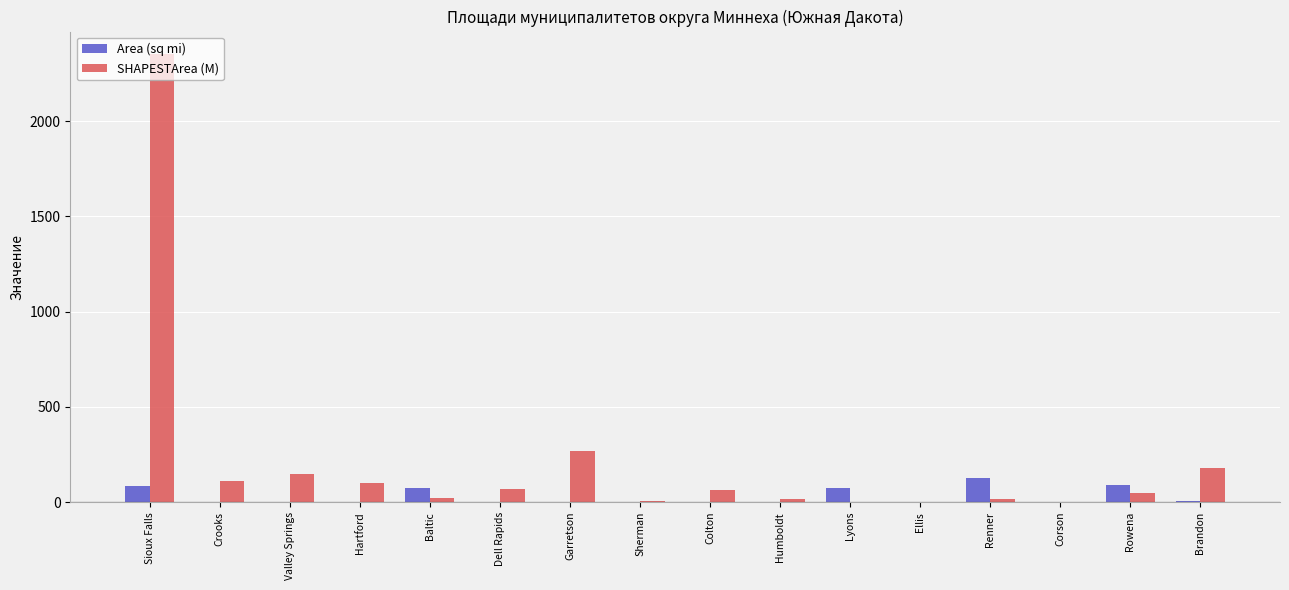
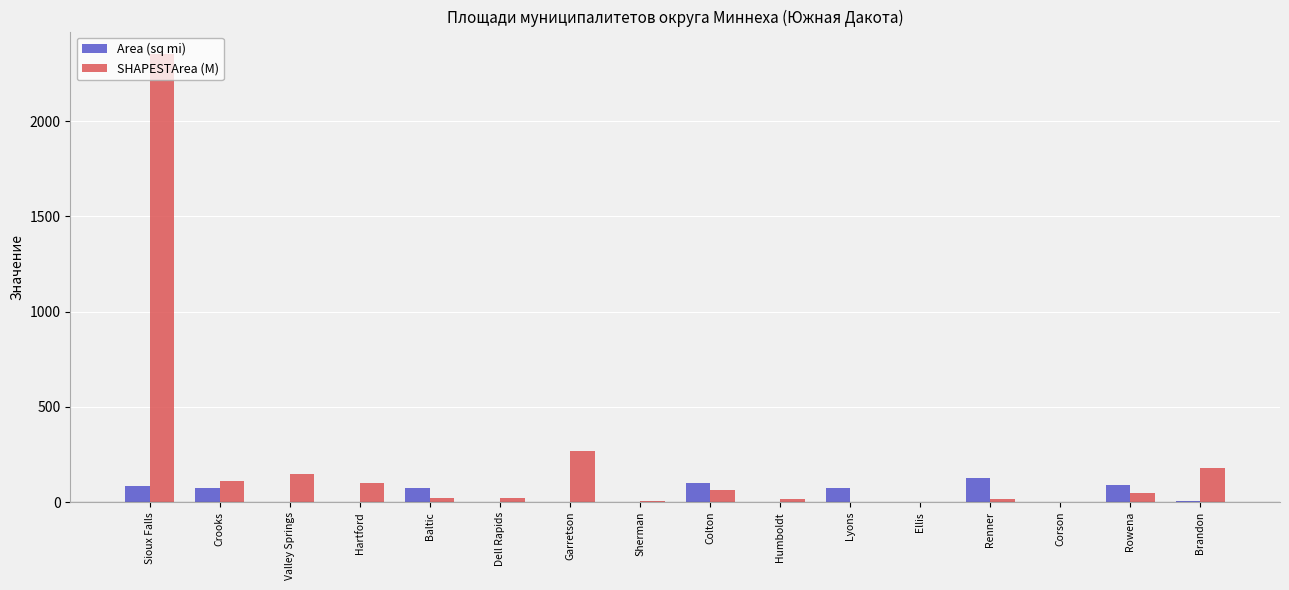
  {
    "Area (sq mi)": {
      "Sioux Falls": 80,
-     "Crooks": 0,
+     "Crooks": 70,
      "Baltic": 70,
-     "Colton": 0,
+     "Colton": 100,
      "Lyons": 70,
      "Renner": 120,
      "Rowena": 90
    },
    "SHAPESTArea (M)": {
      "Crooks": 110,
      "Valley Springs": 150,
      "Hartford": 100,
      "Baltic": 20,
-     "Dell Rapids": 70,
+     "Dell Rapids": 20,
      "Garretson": 270,
      "Colton": 60,
      "Humboldt": 20,
      "Renner": 20,
      "Rowena": 50,
      "Brandon": 180
    }
  }
